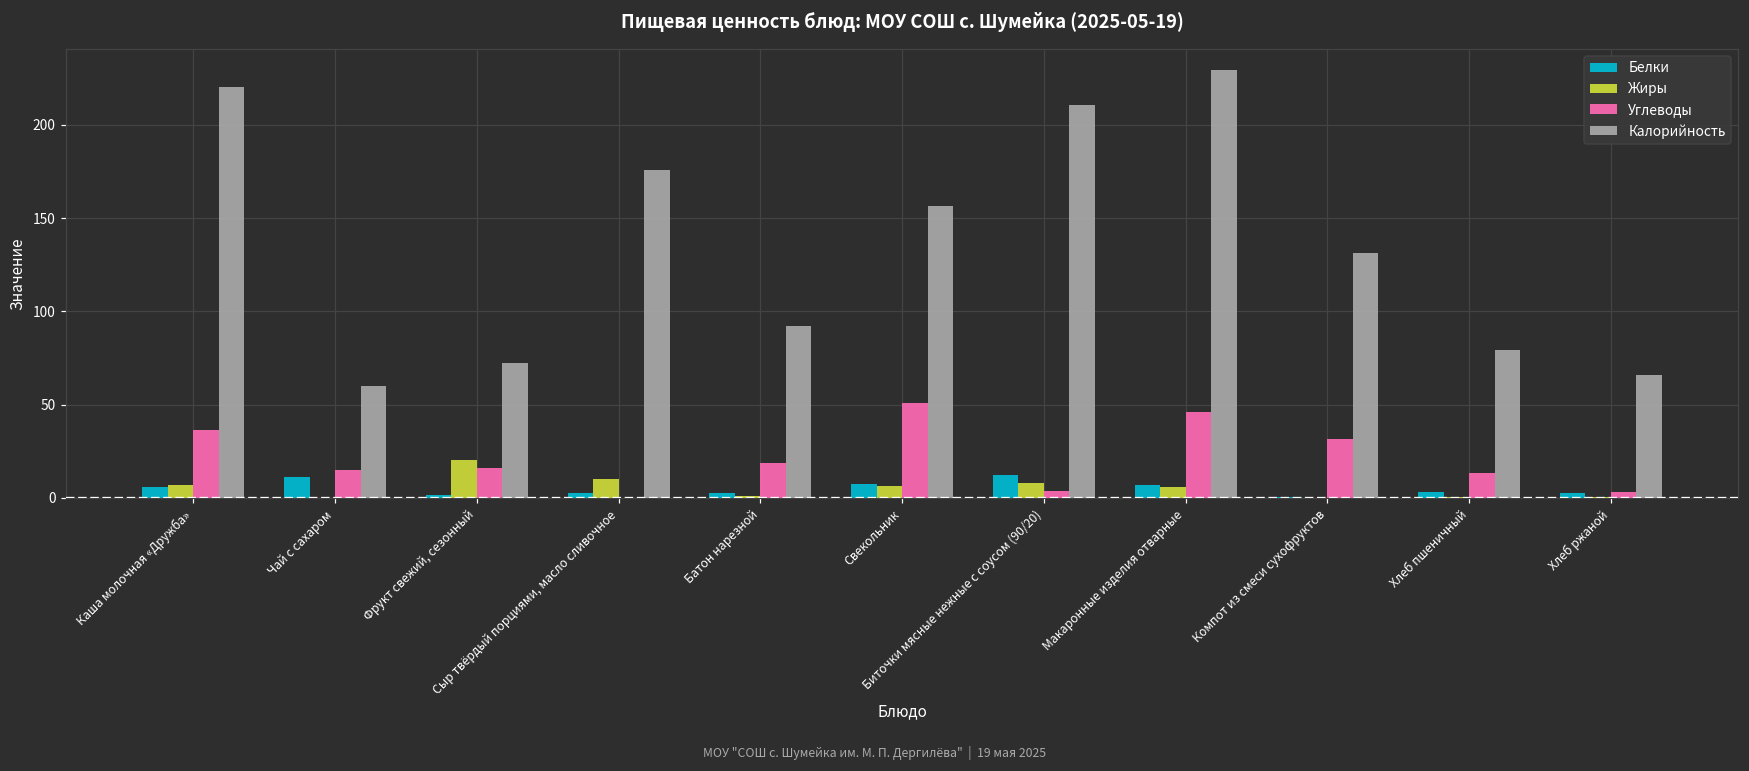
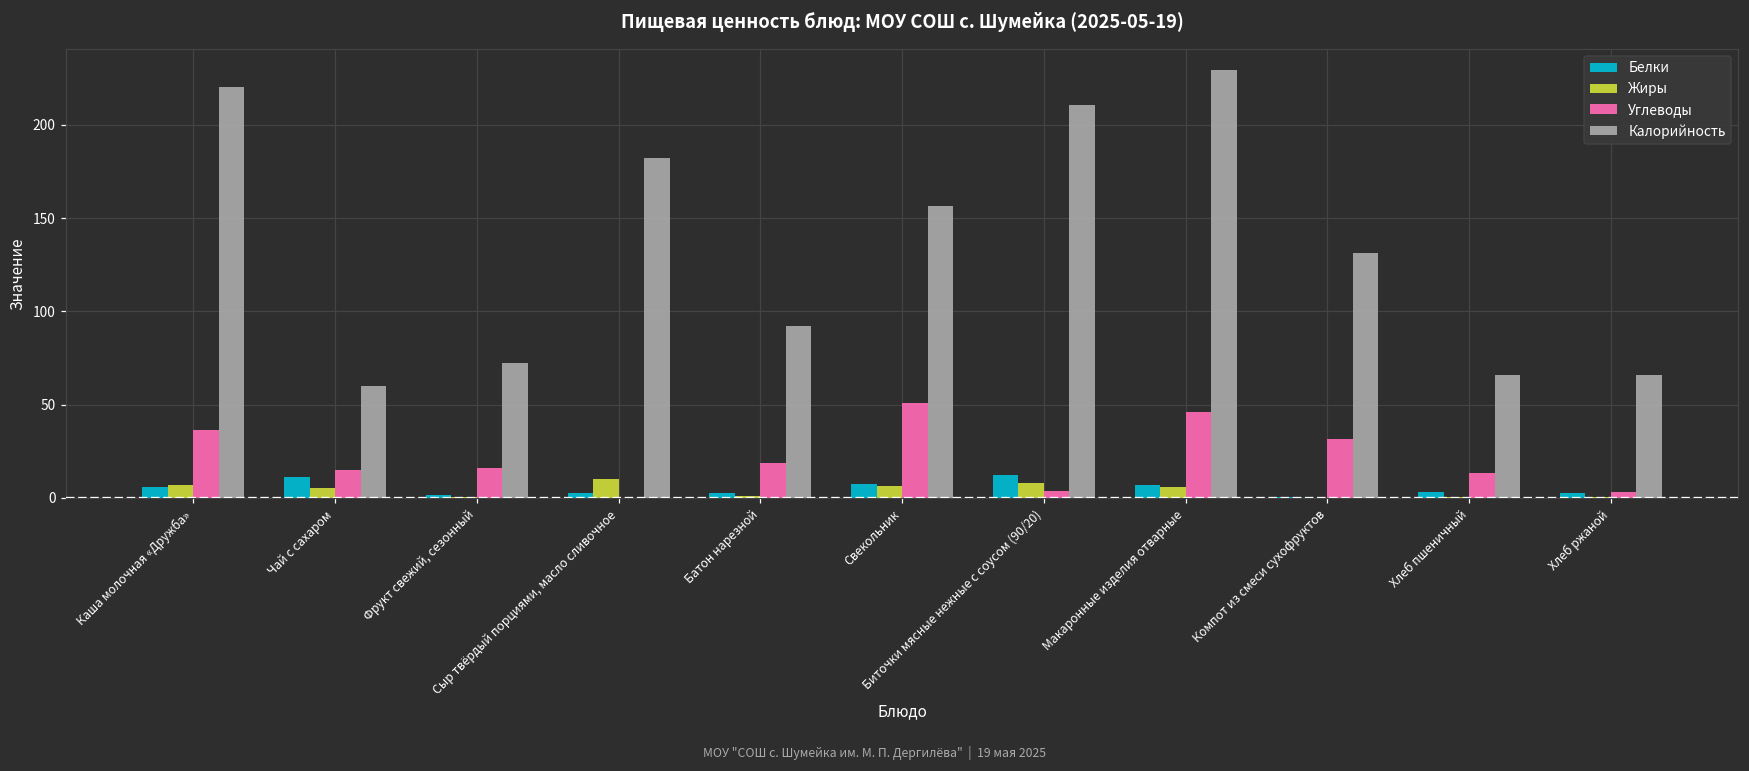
  {
    "Белки": {
      "Каша молочная «Дружба»": 6,
      "Чай с сахаром": 11,
      "Сыр твёрдый порциями, масло сливочное": 2,
      "Батон нарезной": 3,
      "Свекольник": 7,
      "Биточки мясные нежные с соусом (90/20)": 12,
      "Макаронные изделия отварные": 7,
      "Хлеб пшеничный": 3,
      "Хлеб ржаной": 2
    },
    "Жиры": {
      "Каша молочная «Дружба»": 7,
-     "Чай с сахаром": 0,
-     "Фрукт свежий, сезонный": 20,
+     "Чай с сахаром": 5,
+     "Фрукт свежий, сезонный": 0,
      "Сыр твёрдый порциями, масло сливочное": 10,
      "Свекольник": 6,
      "Биточки мясные нежные с соусом (90/20)": 8,
      "Макаронные изделия отварные": 6
    },
    "Углеводы": {
      "Каша молочная «Дружба»": 36,
      "Чай с сахаром": 15,
      "Фрукт свежий, сезонный": 16,
      "Батон нарезной": 18,
      "Свекольник": 51,
      "Биточки мясные нежные с соусом (90/20)": 4,
      "Макаронные изделия отварные": 46,
      "Компот из смеси сухофруктов": 32,
      "Хлеб пшеничный": 13,
      "Хлеб ржаной": 3
    },
    "Калорийность": {
      "Каша молочная «Дружба»": 220,
      "Чай с сахаром": 60,
      "Фрукт свежий, сезонный": 72,
-     "Сыр твёрдый порциями, масло сливочное": 176,
+     "Сыр твёрдый порциями, масло сливочное": 182,
      "Батон нарезной": 92,
      "Свекольник": 156,
      "Биточки мясные нежные с соусом (90/20)": 211,
      "Макаронные изделия отварные": 229,
      "Компот из смеси сухофруктов": 131,
-     "Хлеб пшеничный": 79,
+     "Хлеб пшеничный": 66,
      "Хлеб ржаной": 66
    }
  }
